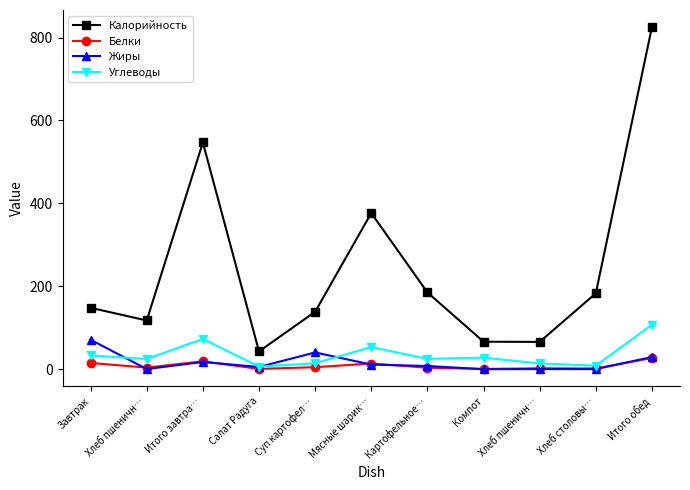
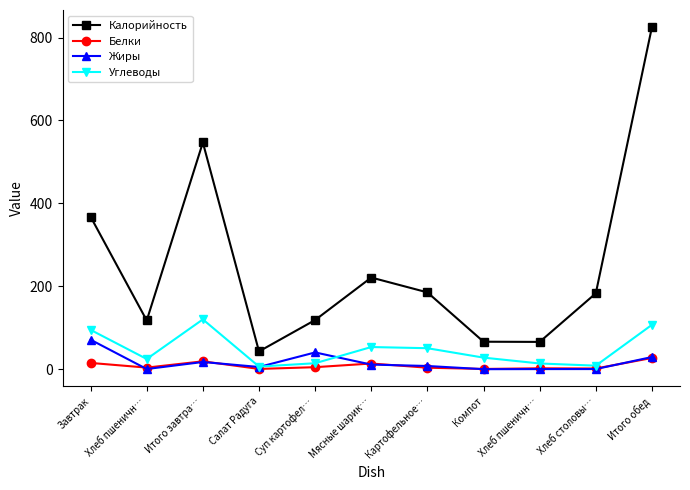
  {
    "Калорийность": {
-     "Завтрак": 150,
+     "Завтрак": 370,
      "Итого завтра…": 550,
      "Салат Радуга": 40,
-     "Суп картофел…": 140,
-     "Мясные шарик…": 380,
+     "Суп картофел…": 120,
+     "Мясные шарик…": 220,
      "Картофельное…": 190,
      "Компот": 70,
      "Хлеб столовы…": 180,
      "Итого обед": 830
    },
    "Белки": {
      "Завтрак": 20,
      "Суп картофел…": 0
    },
    "Жиры": {
      "Завтрак": 70,
      "Суп картофел…": 40
    },
    "Углеводы": {
-     "Завтрак": 30,
-     "Итого завтра…": 70,
+     "Завтрак": 90,
+     "Итого завтра…": 120,
      "Суп картофел…": 10,
      "Мясные шарик…": 50,
-     "Картофельное…": 20,
+     "Картофельное…": 50,
      "Компот": 30,
      "Хлеб столовы…": 10,
      "Итого обед": 110
    }
  }
